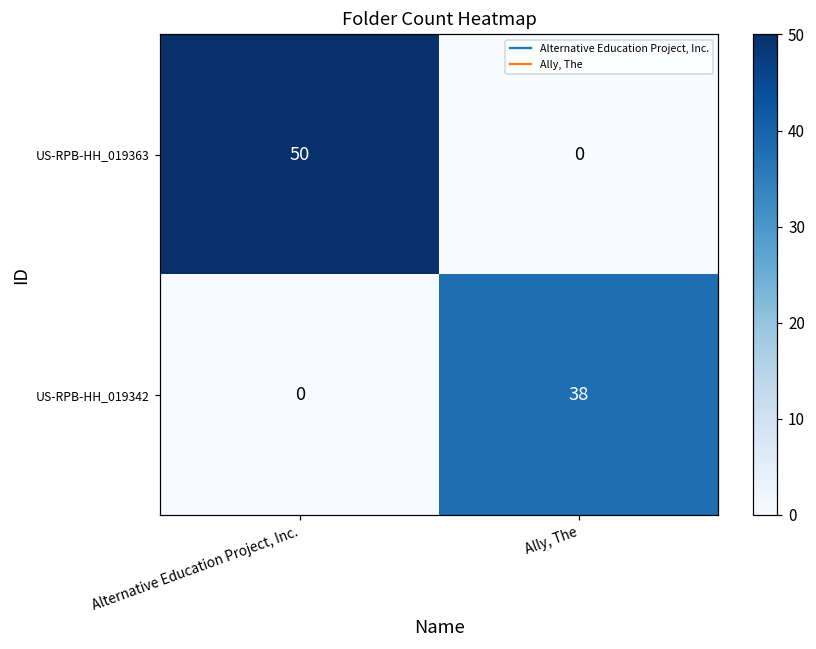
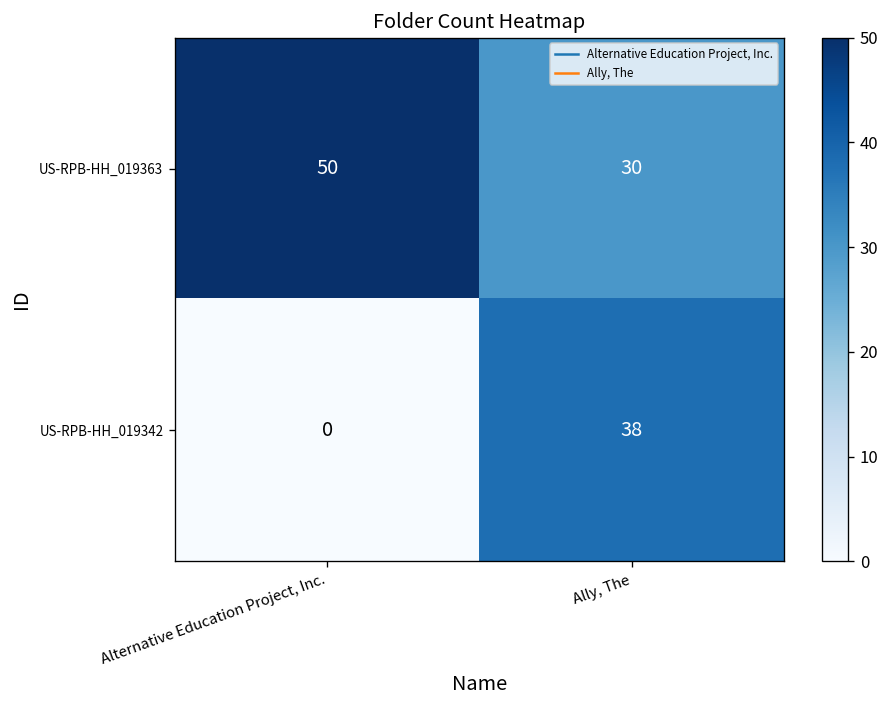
  {
    "US-RPB-HH_019363": {
      "Alternative Education Project, Inc.": 50,
-     "Ally, The": 0
+     "Ally, The": 30
    },
    "US-RPB-HH_019342": {
      "Alternative Education Project, Inc.": 0,
      "Ally, The": 38
    }
  }
